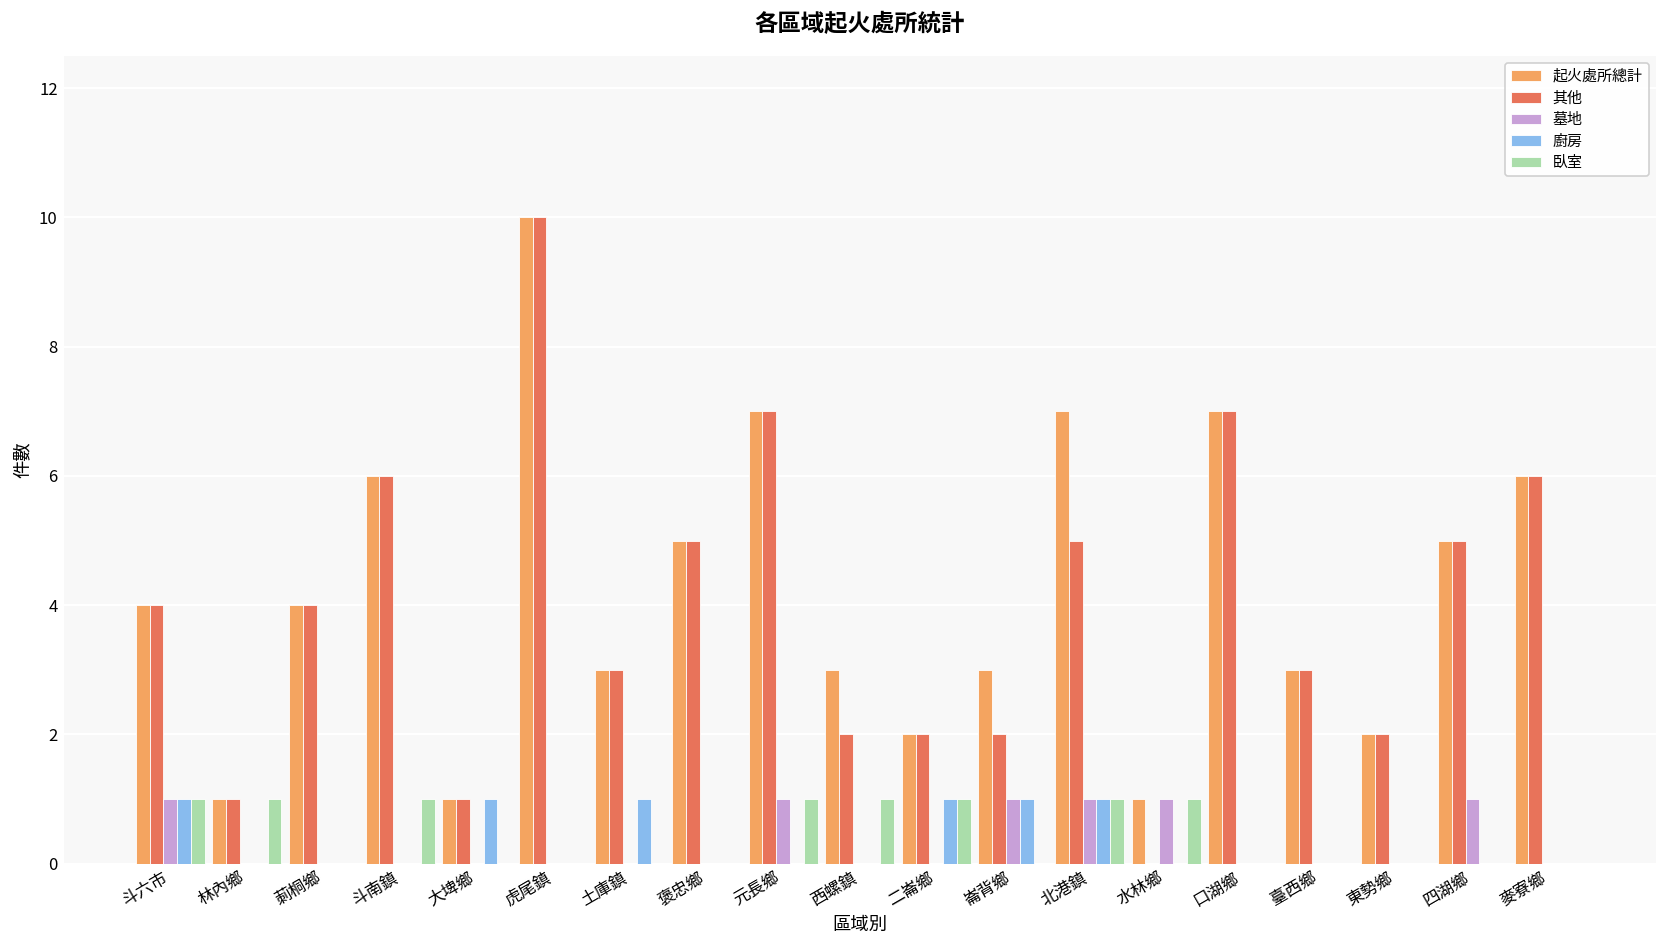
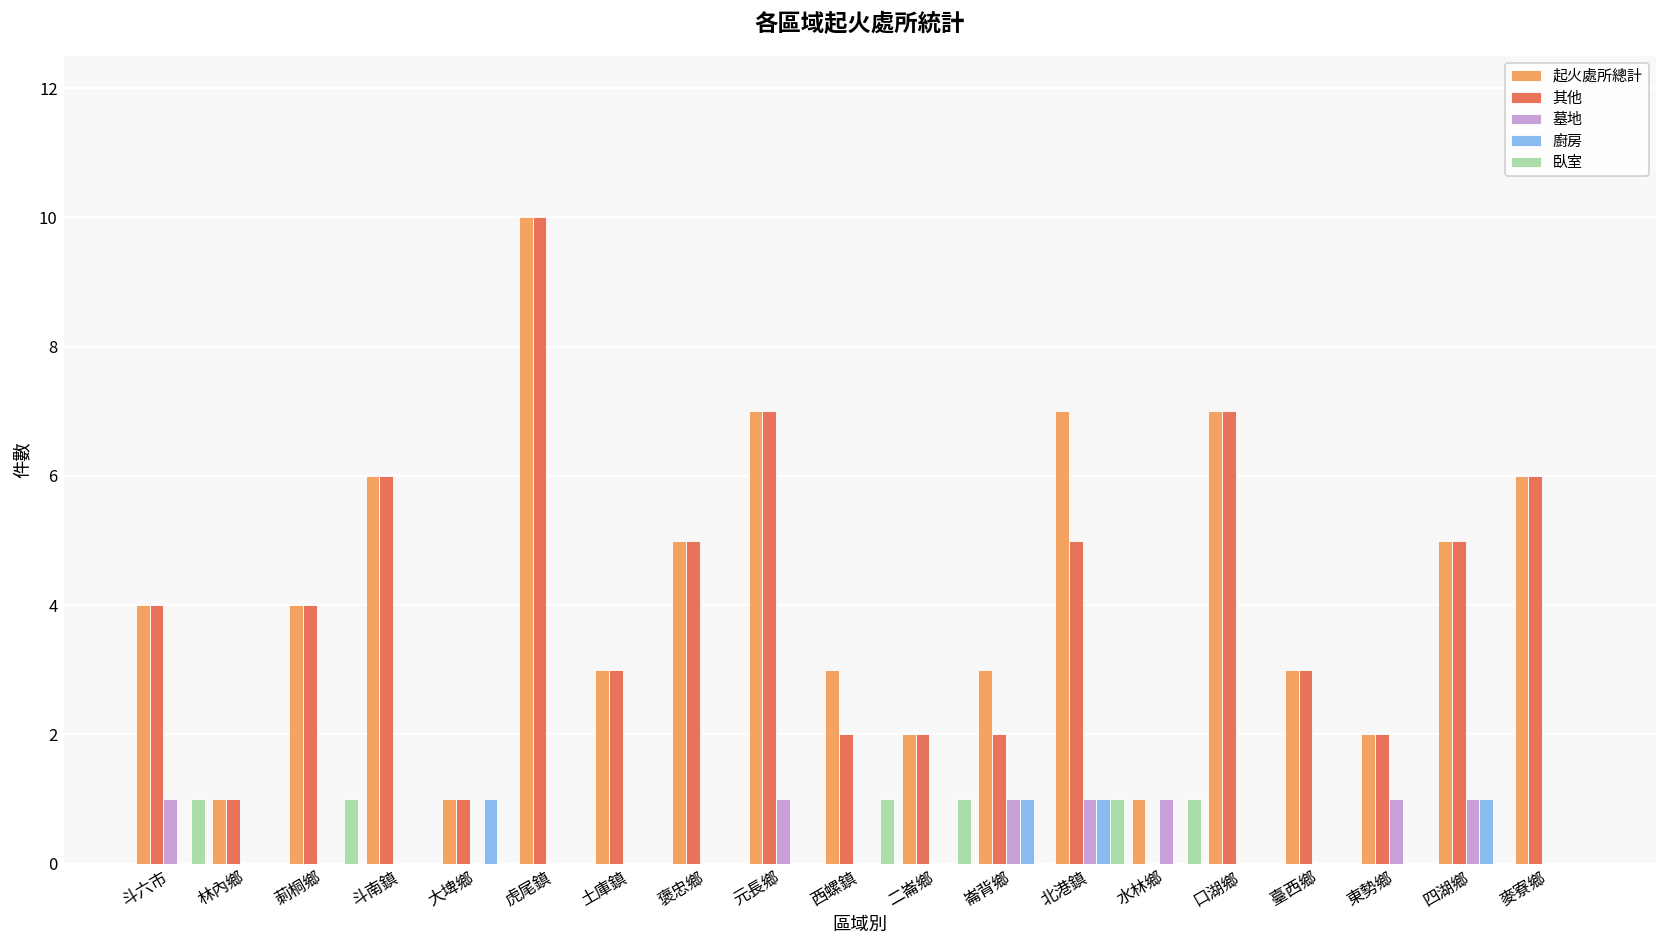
  {
    "墓地": {
      "斗六市": 1,
      "林內鄉": 0,
      "莿桐鄉": 0,
      "斗南鎮": 0,
      "大埤鄉": 0,
      "虎尾鎮": 0,
      "土庫鎮": 0,
      "褒忠鄉": 0,
      "元長鄉": 1,
      "西螺鎮": 0,
      "二崙鄉": 0,
      "崙背鄉": 1,
      "北港鎮": 1,
      "水林鄉": 1,
      "口湖鄉": 0,
      "臺西鄉": 0,
-     "東勢鄉": 0,
+     "東勢鄉": 1,
      "四湖鄉": 1,
      "麥寮鄉": 0
    },
    "廚房": {
-     "斗六市": 1,
+     "斗六市": 0,
      "林內鄉": 0,
      "莿桐鄉": 0,
      "斗南鎮": 0,
      "大埤鄉": 1,
      "虎尾鎮": 0,
-     "土庫鎮": 1,
+     "土庫鎮": 0,
      "褒忠鄉": 0,
      "元長鄉": 0,
      "西螺鎮": 0,
-     "二崙鄉": 1,
+     "二崙鄉": 0,
      "崙背鄉": 1,
      "北港鎮": 1,
      "水林鄉": 0,
      "口湖鄉": 0,
      "臺西鄉": 0,
      "東勢鄉": 0,
-     "四湖鄉": 0,
+     "四湖鄉": 1,
      "麥寮鄉": 0
    },
    "臥室": {
      "斗六市": 1,
-     "林內鄉": 1,
-     "莿桐鄉": 0,
-     "斗南鎮": 1,
+     "林內鄉": 0,
+     "莿桐鄉": 1,
+     "斗南鎮": 0,
      "大埤鄉": 0,
      "虎尾鎮": 0,
      "土庫鎮": 0,
      "褒忠鄉": 0,
-     "元長鄉": 1,
+     "元長鄉": 0,
      "西螺鎮": 1,
      "二崙鄉": 1,
      "崙背鄉": 0,
      "北港鎮": 1,
      "水林鄉": 1,
      "口湖鄉": 0,
      "臺西鄉": 0,
      "東勢鄉": 0,
      "四湖鄉": 0,
      "麥寮鄉": 0
    }
  }
